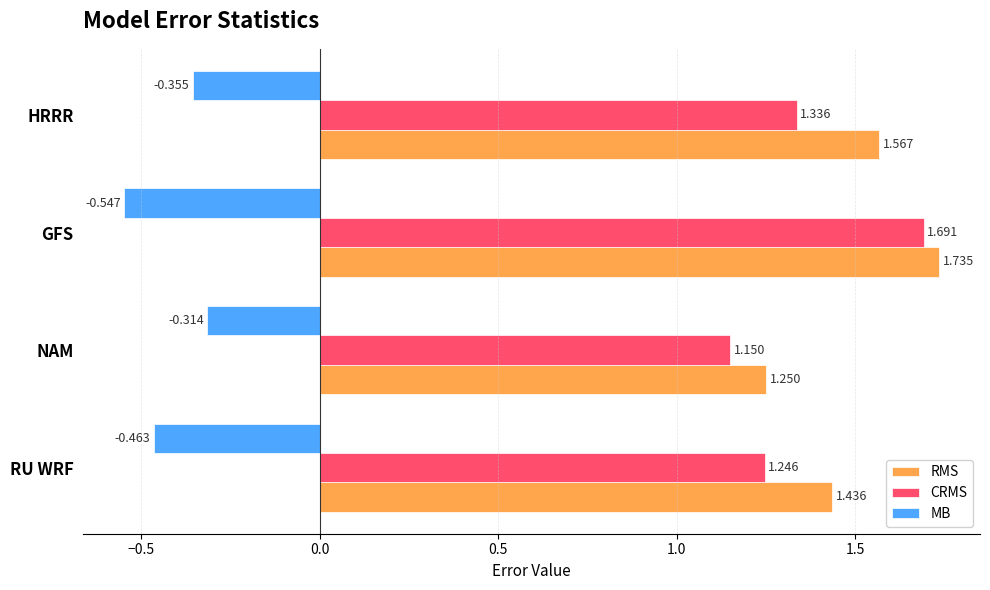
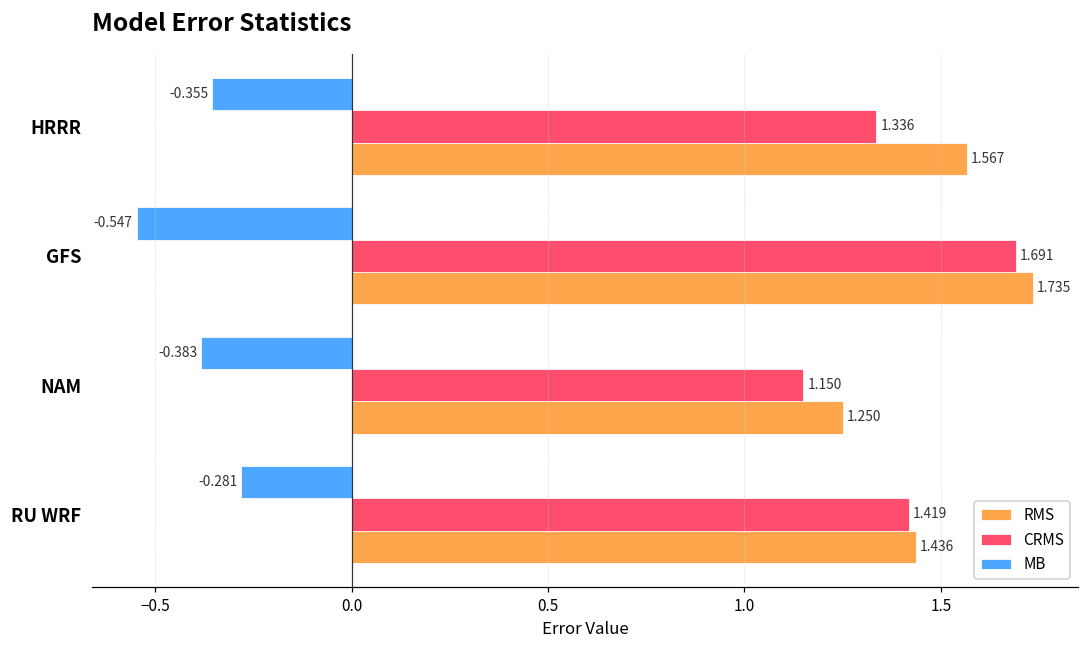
  {
    "RMS": {
      "HRRR": 1.567,
      "GFS": 1.735,
      "NAM": 1.250,
      "RU WRF": 1.436
    },
    "CRMS": {
      "HRRR": 1.336,
      "GFS": 1.691,
      "NAM": 1.150,
-     "RU WRF": 1.246
+     "RU WRF": 1.419
    },
    "MB": {
      "HRRR": -0.355,
      "GFS": -0.547,
-     "NAM": -0.314,
-     "RU WRF": -0.463
+     "NAM": -0.383,
+     "RU WRF": -0.281
    }
  }
